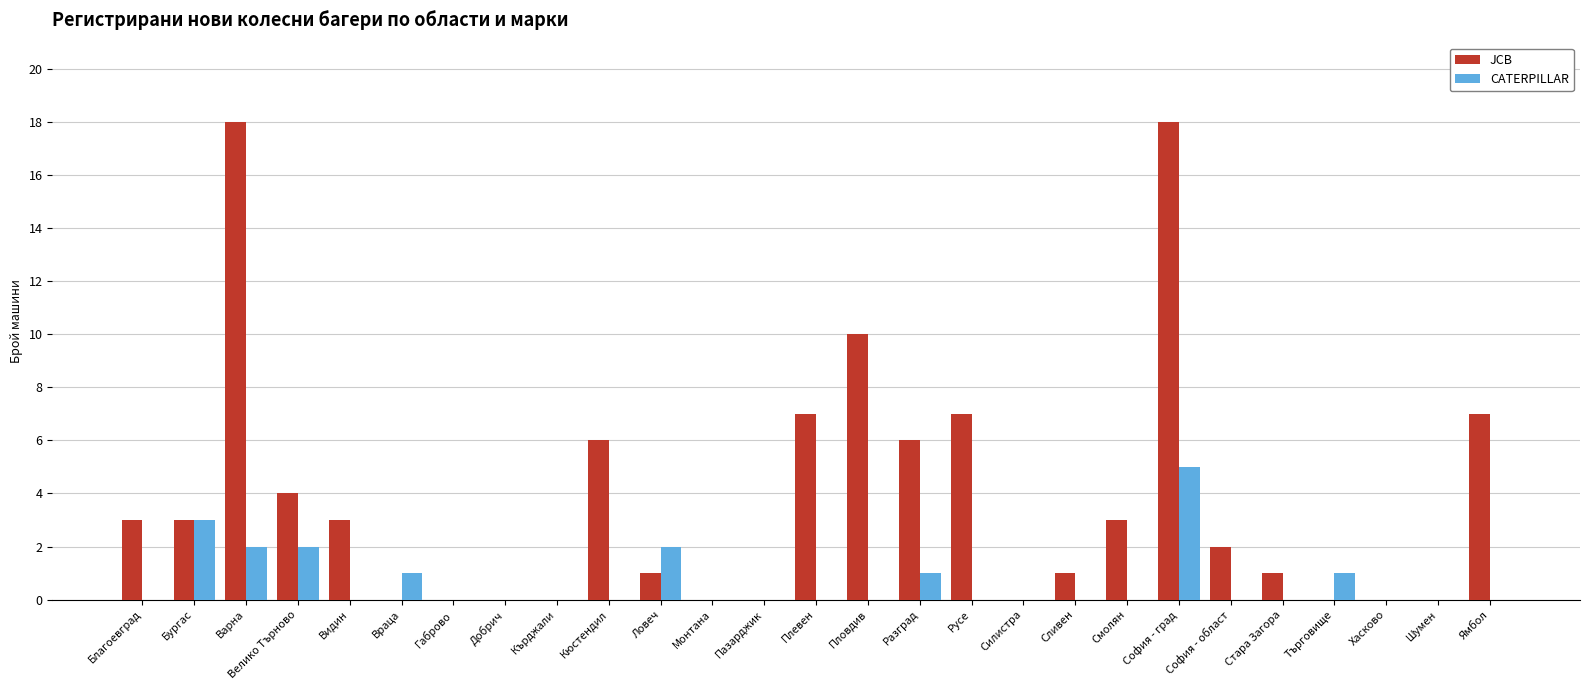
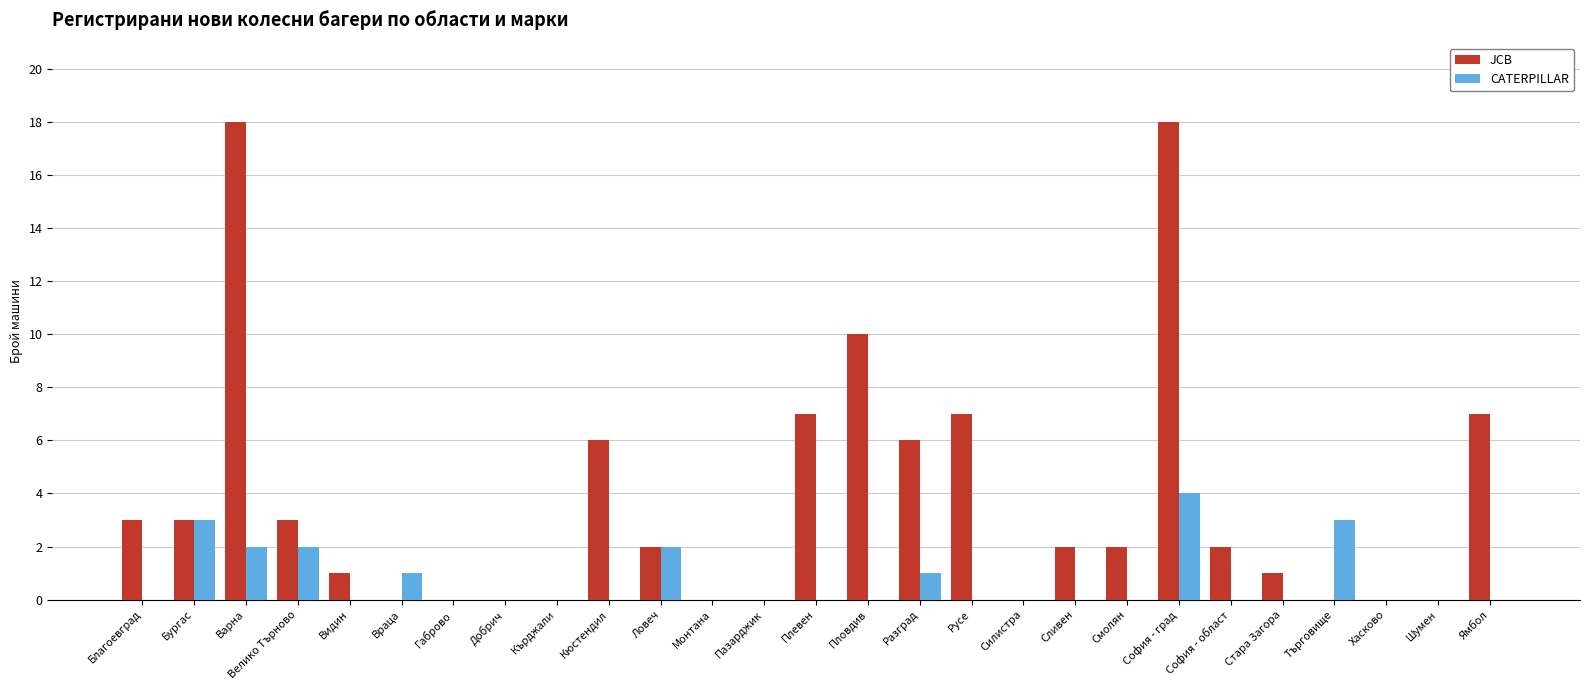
  {
    "JCB": {
      "Благоевград": 3,
      "Бургас": 3,
      "Варна": 18,
-     "Велико Търново": 4,
-     "Видин": 3,
+     "Велико Търново": 3,
+     "Видин": 1,
      "Враца": 0,
      "Габрово": 0,
      "Добрич": 0,
      "Кърджали": 0,
      "Кюстендил": 6,
-     "Ловеч": 1,
+     "Ловеч": 2,
      "Монтана": 0,
      "Пазарджик": 0,
      "Плевен": 7,
      "Пловдив": 10,
      "Разград": 6,
      "Русе": 7,
      "Силистра": 0,
-     "Сливен": 1,
-     "Смолян": 3,
+     "Сливен": 2,
+     "Смолян": 2,
      "София - град": 18,
      "София - област": 2,
      "Стара Загора": 1,
      "Търговище": 0,
      "Хасково": 0,
      "Шумен": 0,
      "Ямбол": 7
    },
    "CATERPILLAR": {
      "Благоевград": 0,
      "Бургас": 3,
      "Варна": 2,
      "Велико Търново": 2,
      "Видин": 0,
      "Враца": 1,
      "Габрово": 0,
      "Добрич": 0,
      "Кърджали": 0,
      "Кюстендил": 0,
      "Ловеч": 2,
      "Монтана": 0,
      "Пазарджик": 0,
      "Плевен": 0,
      "Пловдив": 0,
      "Разград": 1,
      "Русе": 0,
      "Силистра": 0,
      "Сливен": 0,
      "Смолян": 0,
-     "София - град": 5,
+     "София - град": 4,
      "София - област": 0,
      "Стара Загора": 0,
-     "Търговище": 1,
+     "Търговище": 3,
      "Хасково": 0,
      "Шумен": 0,
      "Ямбол": 0
    }
  }
